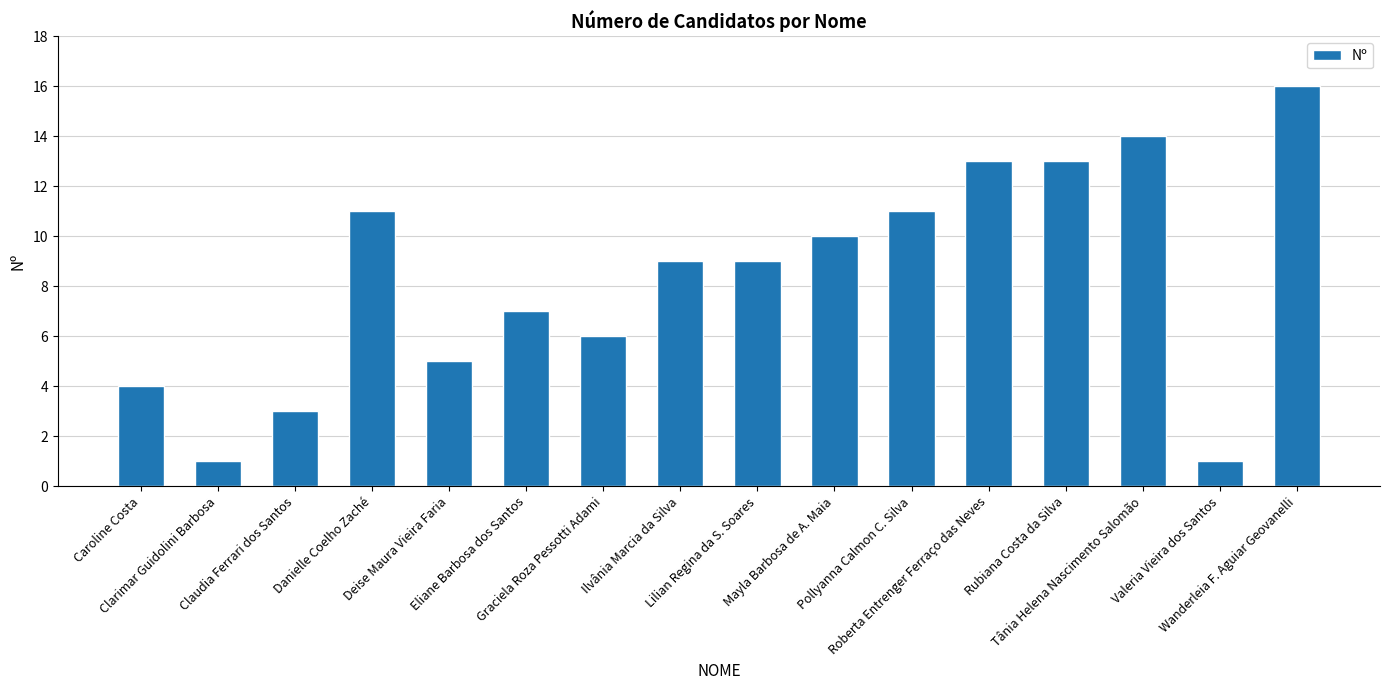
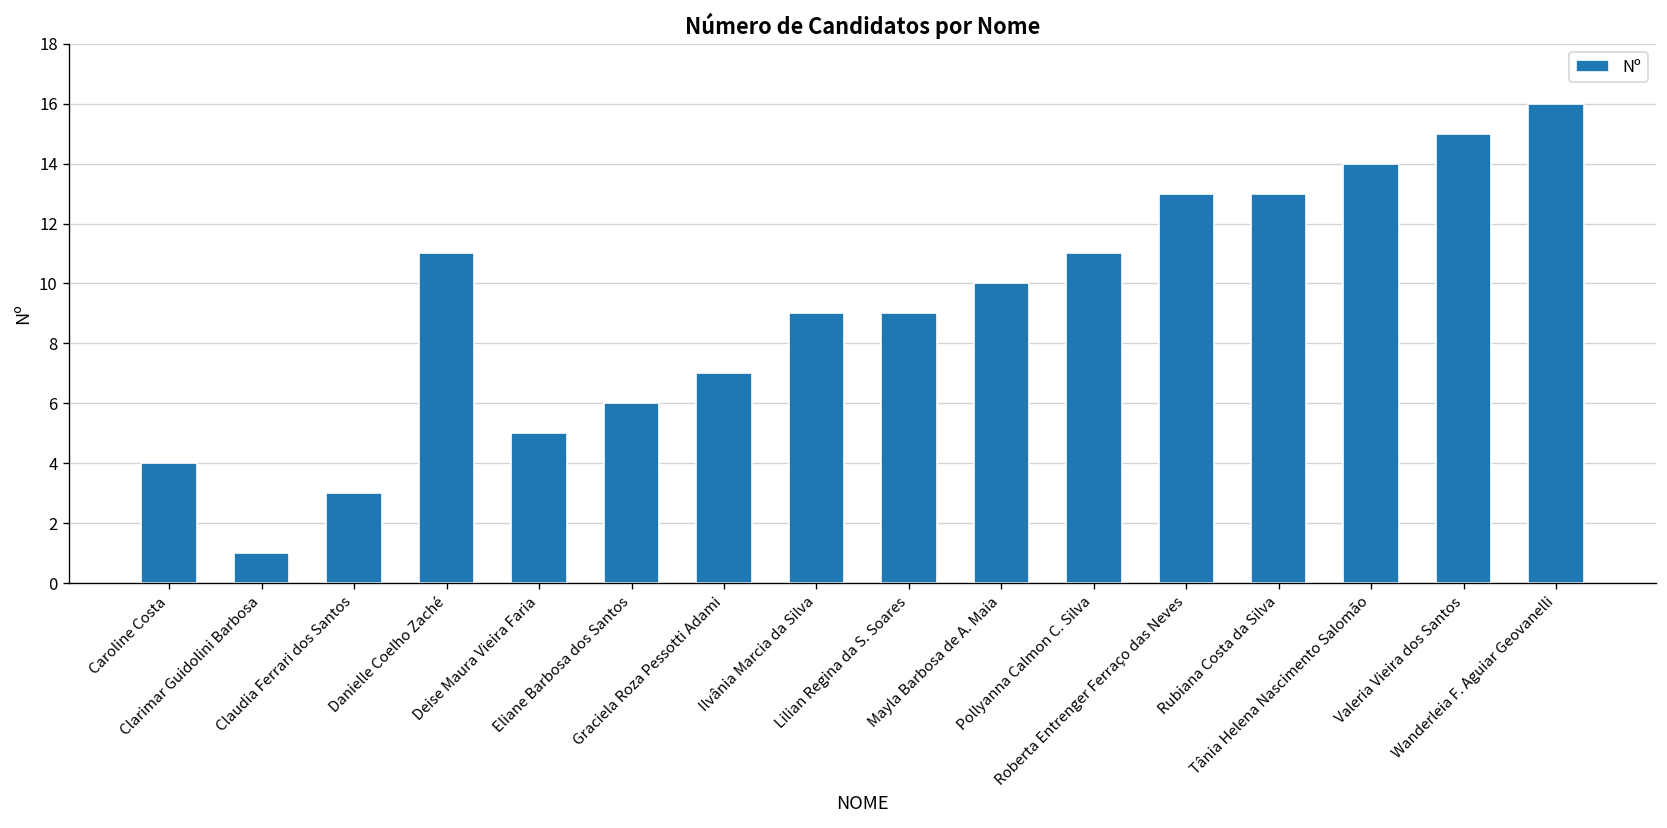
  {
    "Caroline Costa": 4,
    "Clarimar Guidolini Barbosa": 1,
    "Claudia Ferrari dos Santos": 3,
    "Danielle Coelho Zaché": 11,
    "Deise Maura Vieira Faria": 5,
-   "Eliane Barbosa dos Santos": 7,
-   "Graciela Roza Pessotti Adami": 6,
+   "Eliane Barbosa dos Santos": 6,
+   "Graciela Roza Pessotti Adami": 7,
    "Ilvânia Marcia da Silva": 9,
    "Lilian Regina da S. Soares": 9,
    "Mayla Barbosa de A. Maia": 10,
    "Pollyanna Calmon C. Silva": 11,
    "Roberta Entrenger Ferraço das Neves": 13,
    "Rubiana Costa da Silva": 13,
    "Tânia Helena Nascimento Salomão": 14,
-   "Valeria Vieira dos Santos": 1,
+   "Valeria Vieira dos Santos": 15,
    "Wanderleia F. Aguiar Geovanelli": 16
  }
